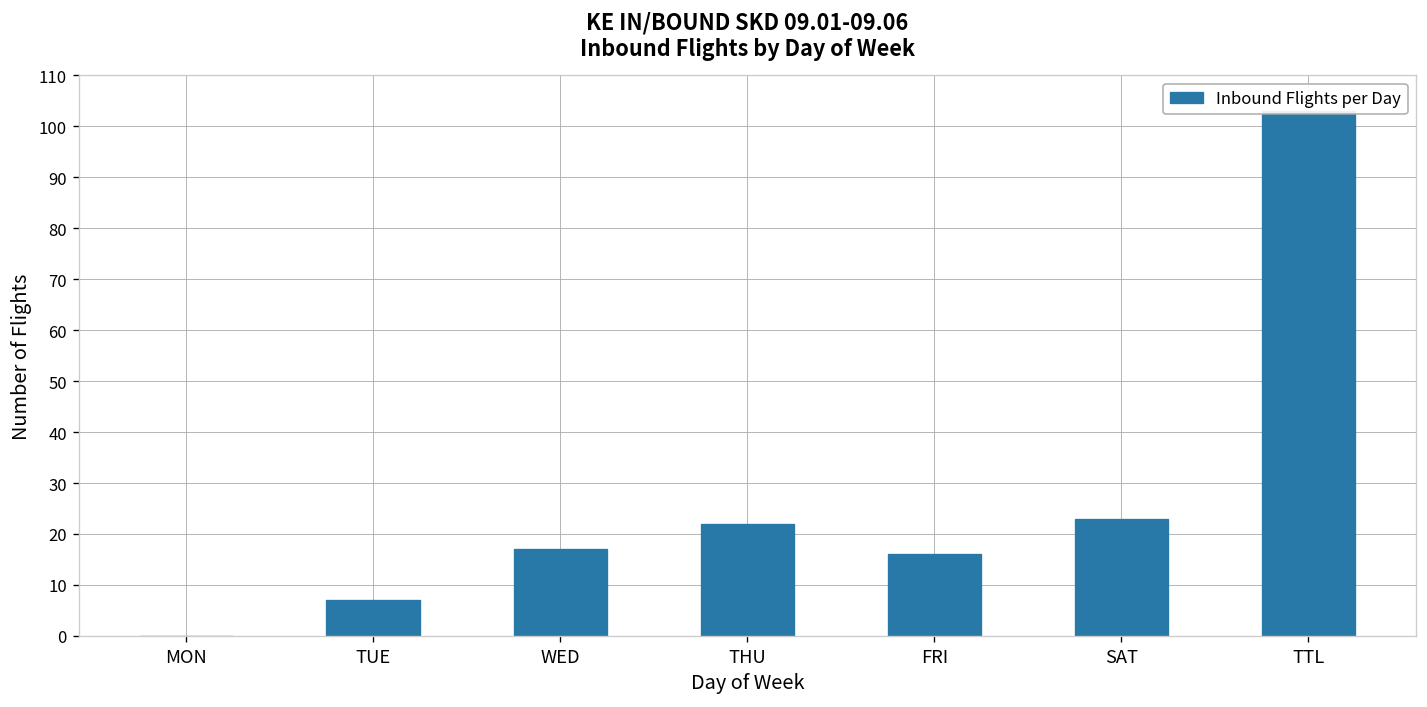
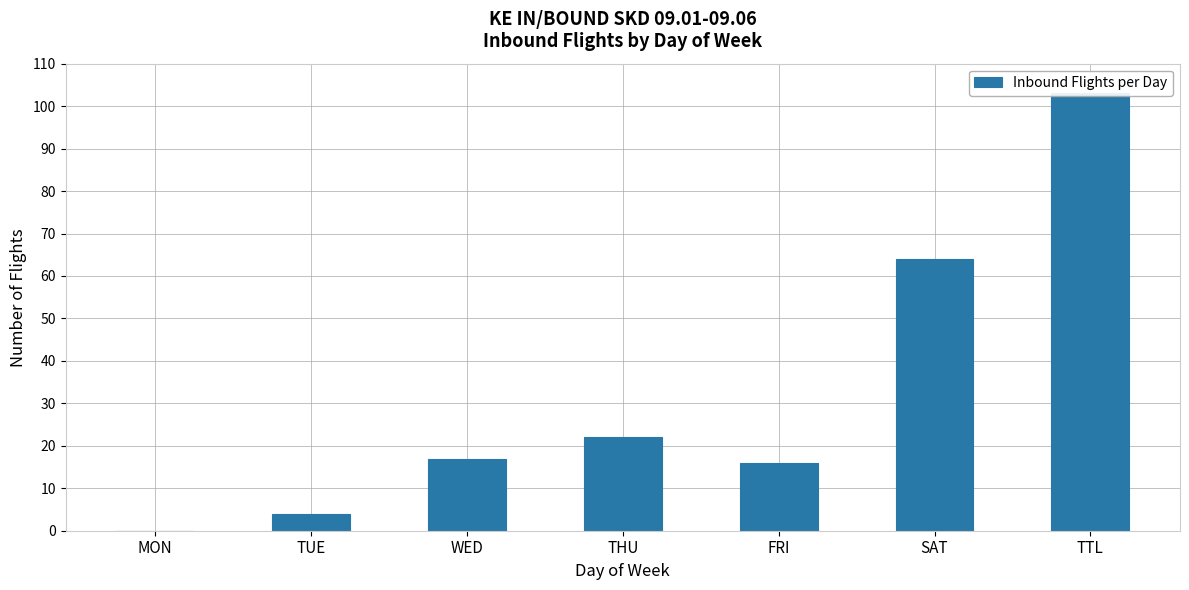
  {
    "MON": 0,
-   "TUE": 7,
+   "TUE": 4,
    "WED": 17,
    "THU": 22,
    "FRI": 16,
-   "SAT": 23
+   "SAT": 64
  }
